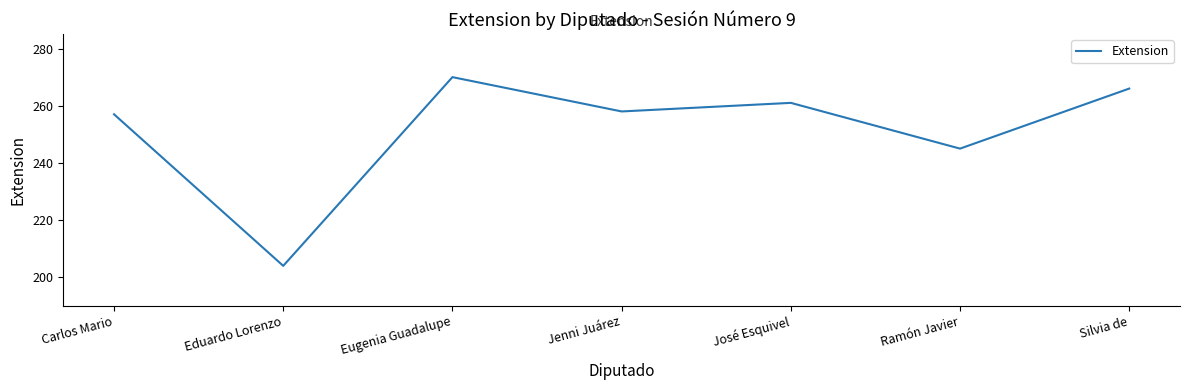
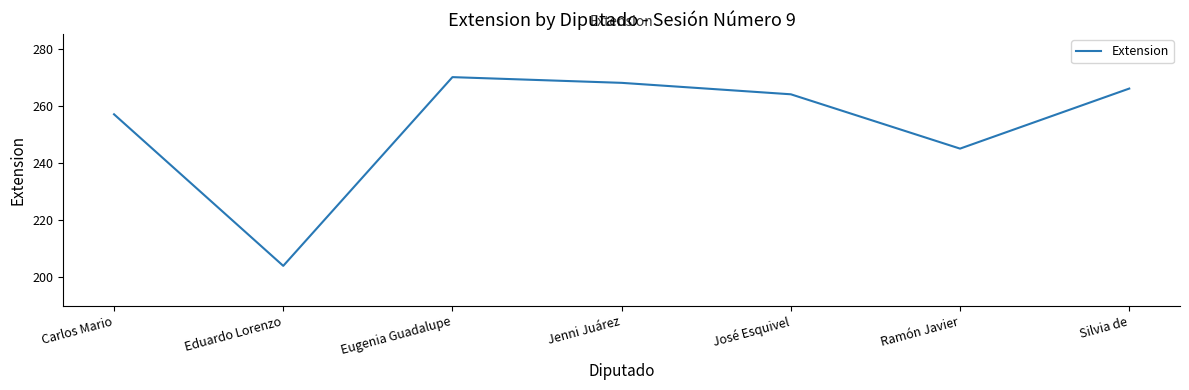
  {
    "Carlos Mario": 257,
    "Eduardo Lorenzo": 204,
    "Eugenia Guadalupe": 270,
-   "Jenni Juárez": 258,
-   "José Esquivel": 261,
+   "Jenni Juárez": 268,
+   "José Esquivel": 264,
    "Ramón Javier": 245,
    "Silvia de": 266
  }
